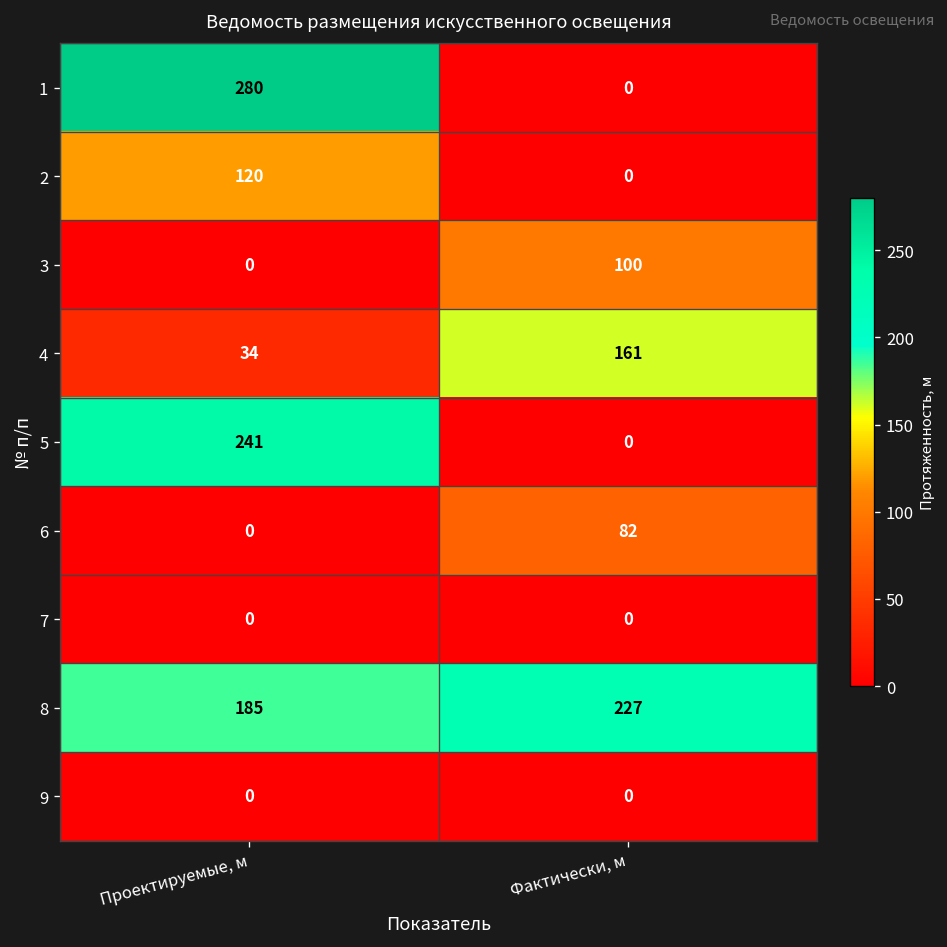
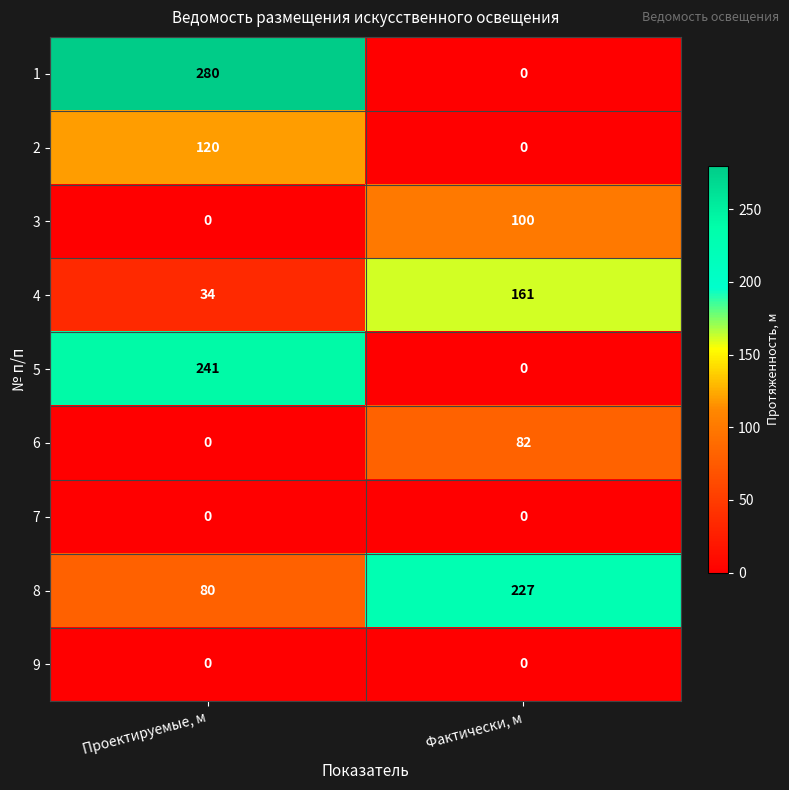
  {
    "1": {
      "Проектируемые, м": 280,
      "Фактически, м": 0
    },
    "2": {
      "Проектируемые, м": 120,
      "Фактически, м": 0
    },
    "3": {
      "Проектируемые, м": 0,
      "Фактически, м": 100
    },
    "4": {
      "Проектируемые, м": 34,
      "Фактически, м": 161
    },
    "5": {
      "Проектируемые, м": 241,
      "Фактически, м": 0
    },
    "6": {
      "Проектируемые, м": 0,
      "Фактически, м": 82
    },
    "7": {
      "Проектируемые, м": 0,
      "Фактически, м": 0
    },
    "8": {
-     "Проектируемые, м": 185,
+     "Проектируемые, м": 80,
      "Фактически, м": 227
    },
    "9": {
      "Проектируемые, м": 0,
      "Фактически, м": 0
    }
  }
